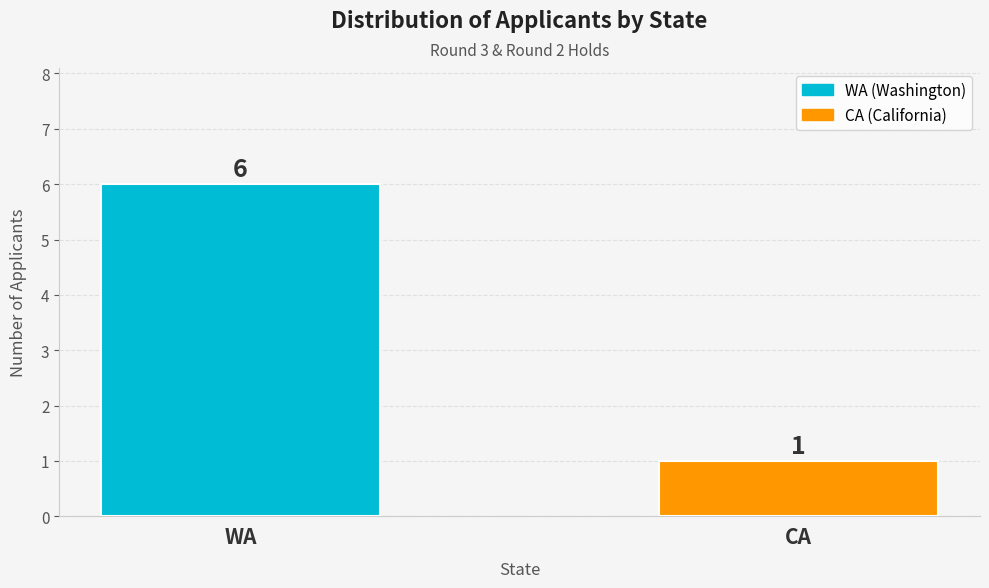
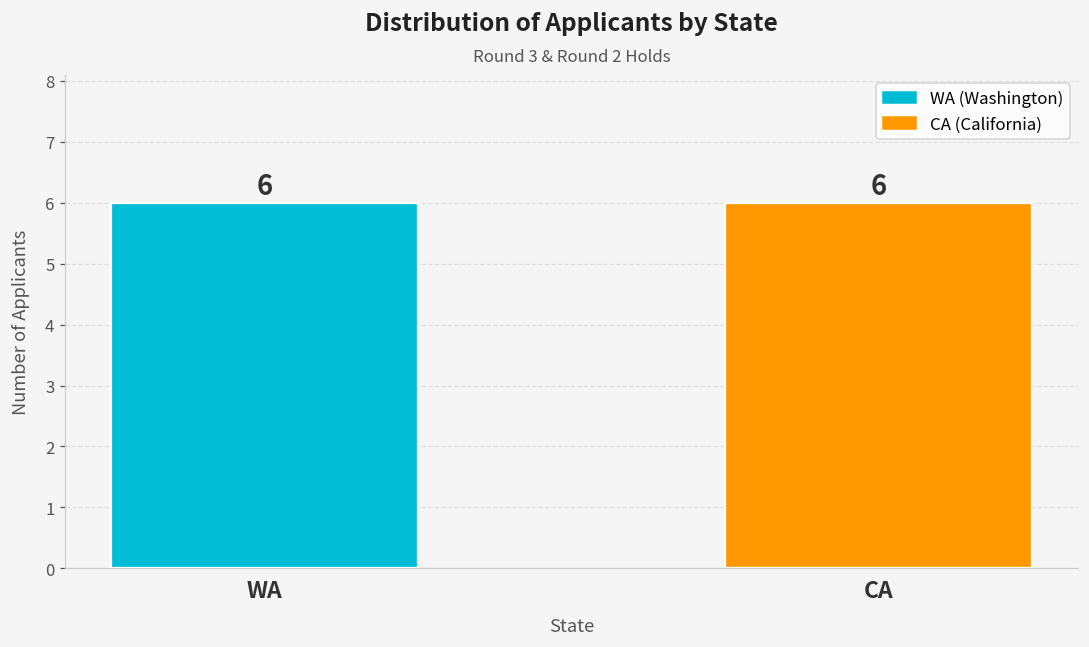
  {
    "WA": 6,
-   "CA": 1
+   "CA": 6
  }
